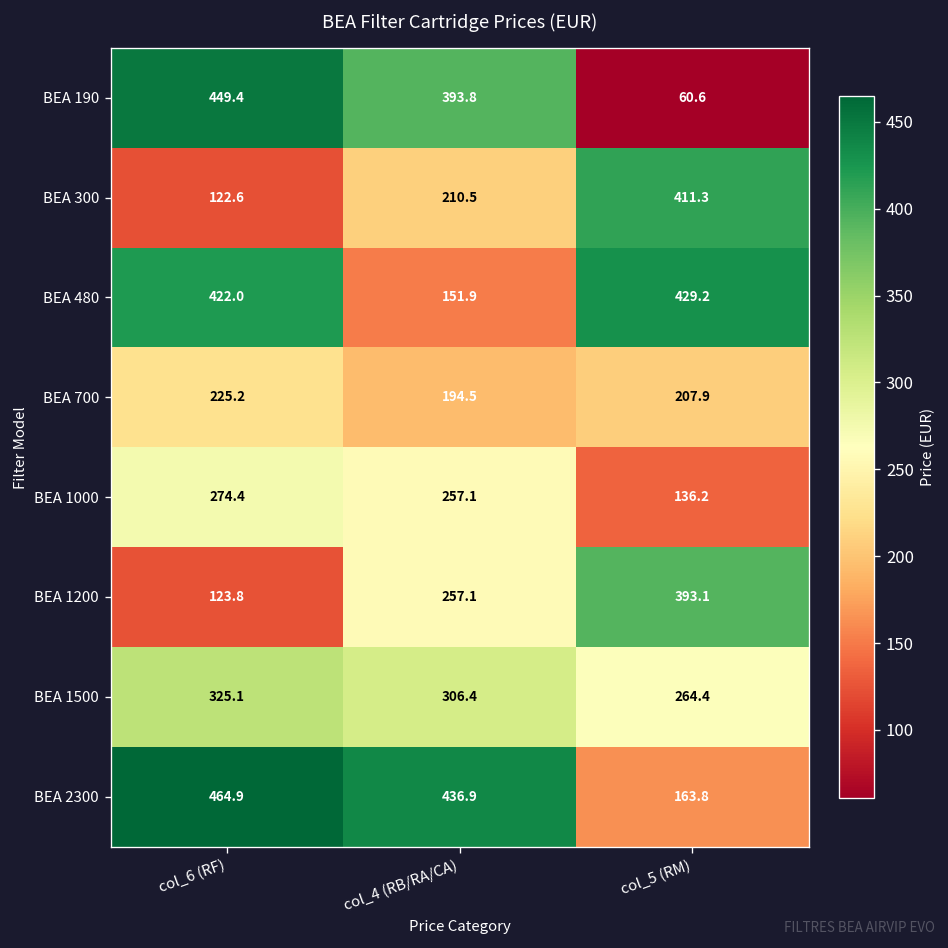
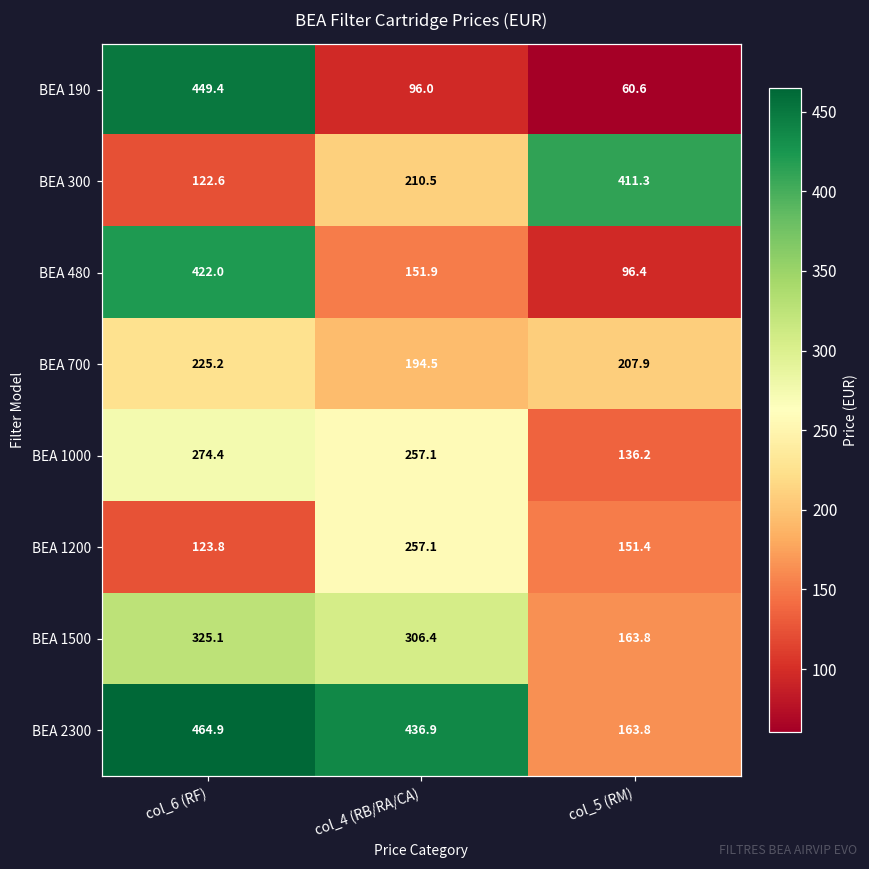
  {
    "BEA 190": {
      "col_6 (RF)": 449.4,
-     "col_4 (RB/RA/CA)": 393.8,
+     "col_4 (RB/RA/CA)": 96.0,
      "col_5 (RM)": 60.6
    },
    "BEA 300": {
      "col_6 (RF)": 122.6,
      "col_4 (RB/RA/CA)": 210.5,
      "col_5 (RM)": 411.3
    },
    "BEA 480": {
      "col_6 (RF)": 422.0,
      "col_4 (RB/RA/CA)": 151.9,
-     "col_5 (RM)": 429.2
+     "col_5 (RM)": 96.4
    },
    "BEA 700": {
      "col_6 (RF)": 225.2,
      "col_4 (RB/RA/CA)": 194.5,
      "col_5 (RM)": 207.9
    },
    "BEA 1000": {
      "col_6 (RF)": 274.4,
      "col_4 (RB/RA/CA)": 257.1,
      "col_5 (RM)": 136.2
    },
    "BEA 1200": {
      "col_6 (RF)": 123.8,
      "col_4 (RB/RA/CA)": 257.1,
-     "col_5 (RM)": 393.1
+     "col_5 (RM)": 151.4
    },
    "BEA 1500": {
      "col_6 (RF)": 325.1,
      "col_4 (RB/RA/CA)": 306.4,
-     "col_5 (RM)": 264.4
+     "col_5 (RM)": 163.8
    },
    "BEA 2300": {
      "col_6 (RF)": 464.9,
      "col_4 (RB/RA/CA)": 436.9,
      "col_5 (RM)": 163.8
    }
  }
